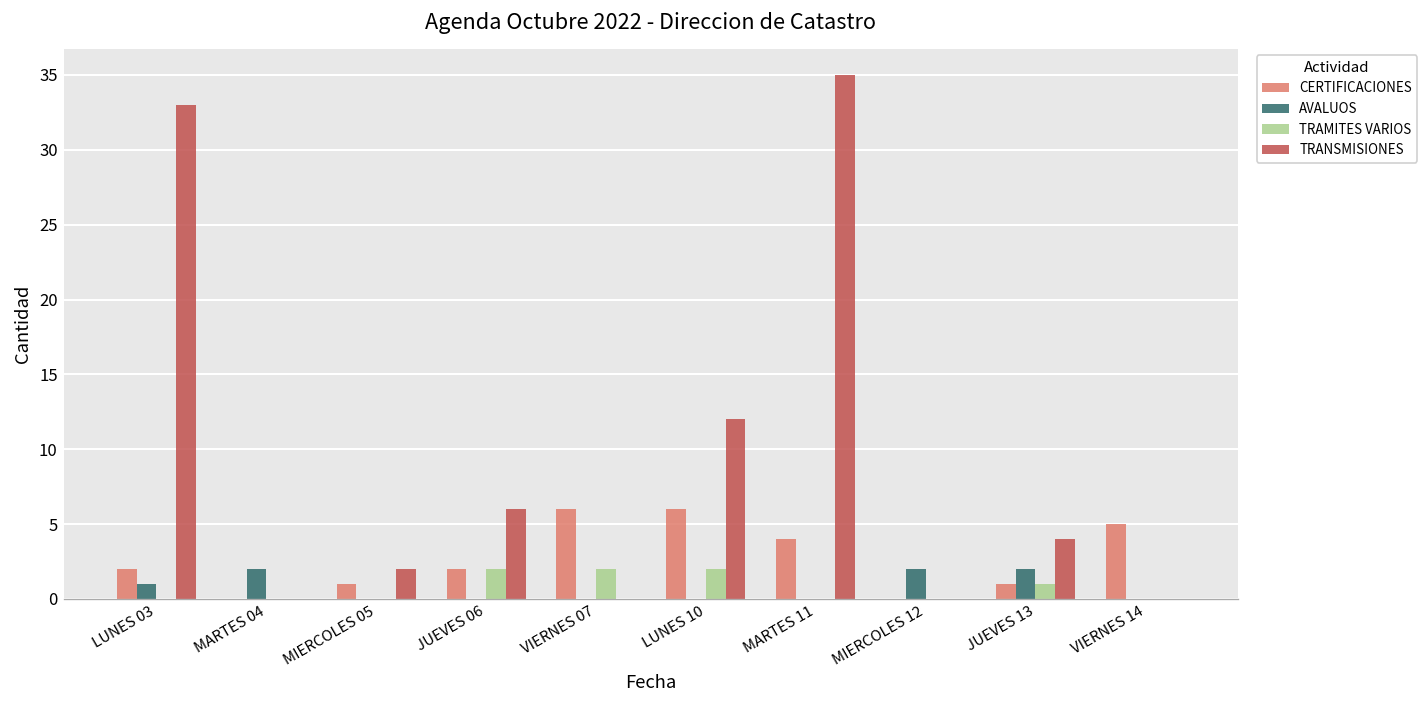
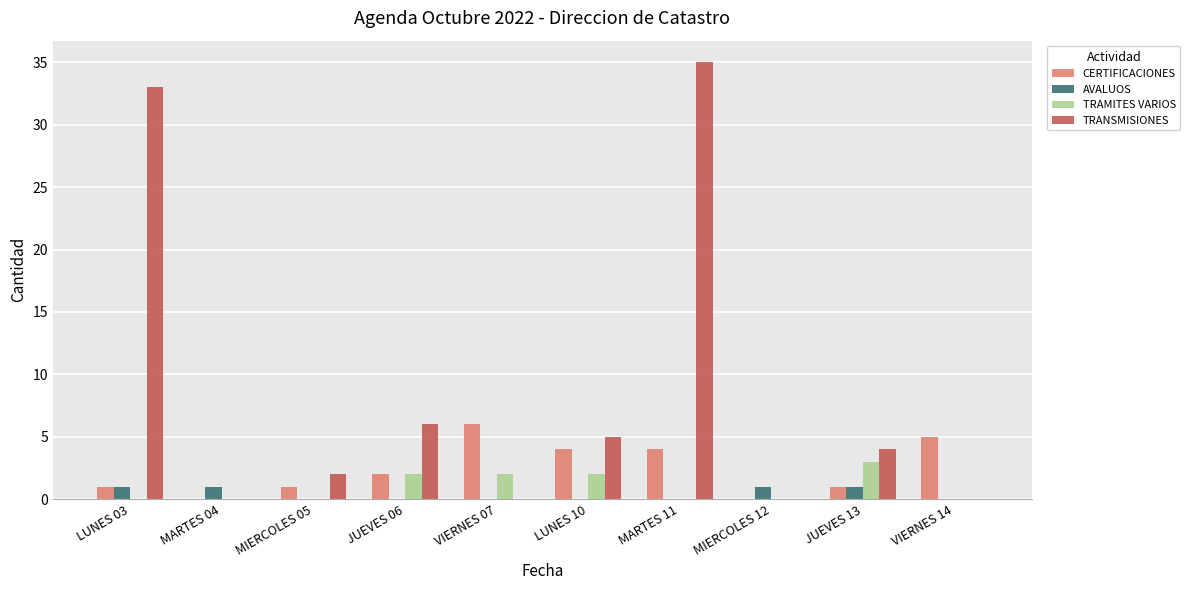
  {
    "CERTIFICACIONES": {
-     "LUNES 03": 2,
+     "LUNES 03": 1,
      "MARTES 04": 0,
      "MIERCOLES 05": 1,
      "JUEVES 06": 2,
      "VIERNES 07": 6,
-     "LUNES 10": 6,
+     "LUNES 10": 4,
      "MARTES 11": 4,
      "MIERCOLES 12": 0,
      "JUEVES 13": 1,
      "VIERNES 14": 5
    },
    "AVALUOS": {
      "LUNES 03": 1,
-     "MARTES 04": 2,
+     "MARTES 04": 1,
      "MIERCOLES 05": 0,
      "JUEVES 06": 0,
      "VIERNES 07": 0,
      "LUNES 10": 0,
      "MARTES 11": 0,
-     "MIERCOLES 12": 2,
-     "JUEVES 13": 2,
+     "MIERCOLES 12": 1,
+     "JUEVES 13": 1,
      "VIERNES 14": 0
    },
    "TRAMITES VARIOS": {
      "LUNES 03": 0,
      "MARTES 04": 0,
      "MIERCOLES 05": 0,
      "JUEVES 06": 2,
      "VIERNES 07": 2,
      "LUNES 10": 2,
      "MARTES 11": 0,
      "MIERCOLES 12": 0,
-     "JUEVES 13": 1,
+     "JUEVES 13": 3,
      "VIERNES 14": 0
    },
    "TRANSMISIONES": {
      "LUNES 03": 33,
      "MARTES 04": 0,
      "MIERCOLES 05": 2,
      "JUEVES 06": 6,
      "VIERNES 07": 0,
-     "LUNES 10": 12,
+     "LUNES 10": 5,
      "MARTES 11": 35,
      "MIERCOLES 12": 0,
      "JUEVES 13": 4,
      "VIERNES 14": 0
    }
  }
